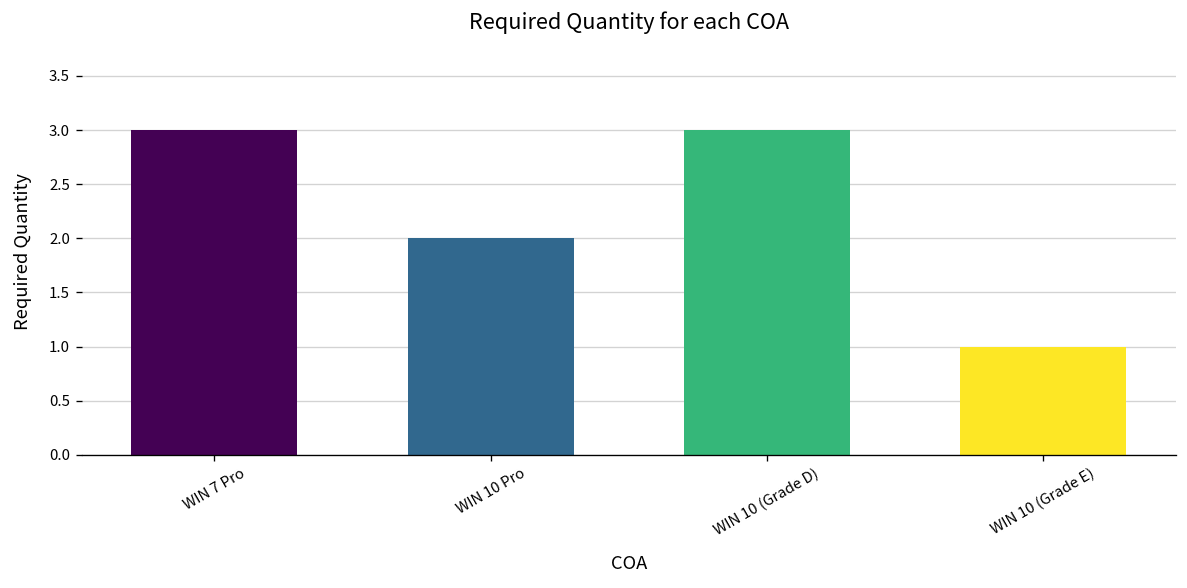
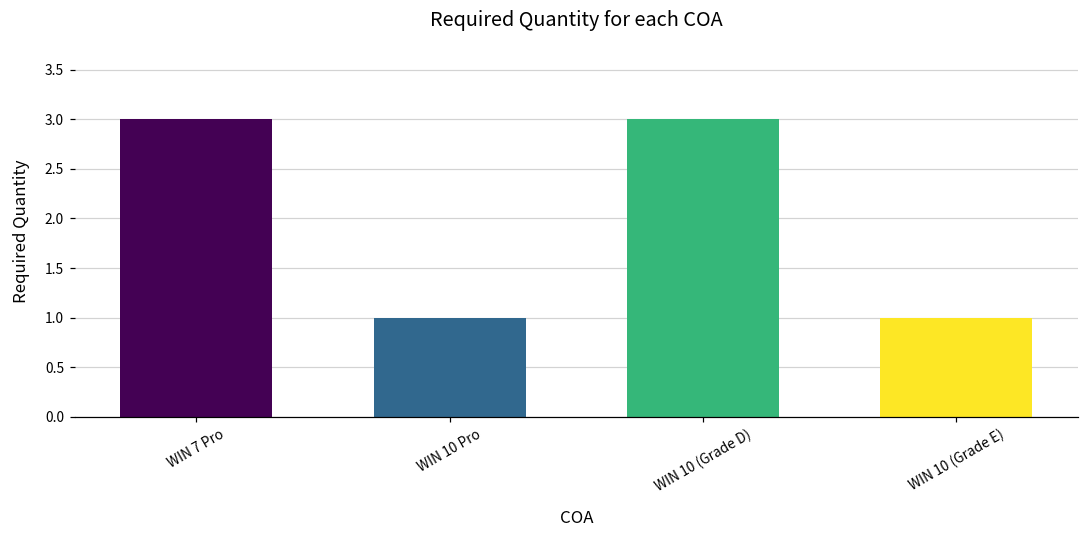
  {
    "WIN 7 Pro": 3,
-   "WIN 10 Pro": 2,
+   "WIN 10 Pro": 1,
    "WIN 10 (Grade D)": 3,
    "WIN 10 (Grade E)": 1
  }
